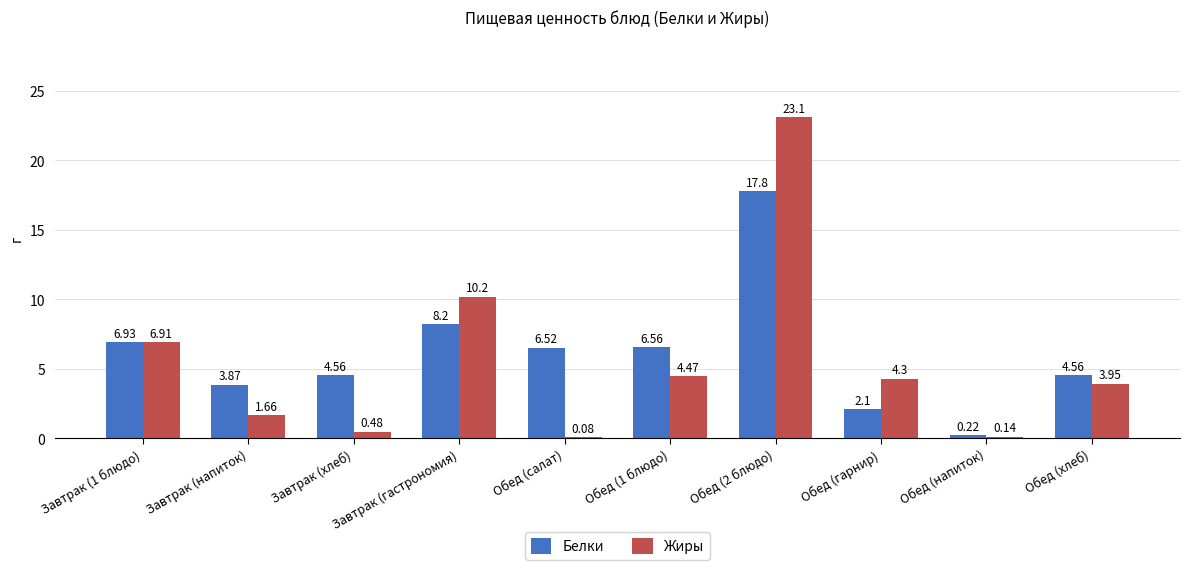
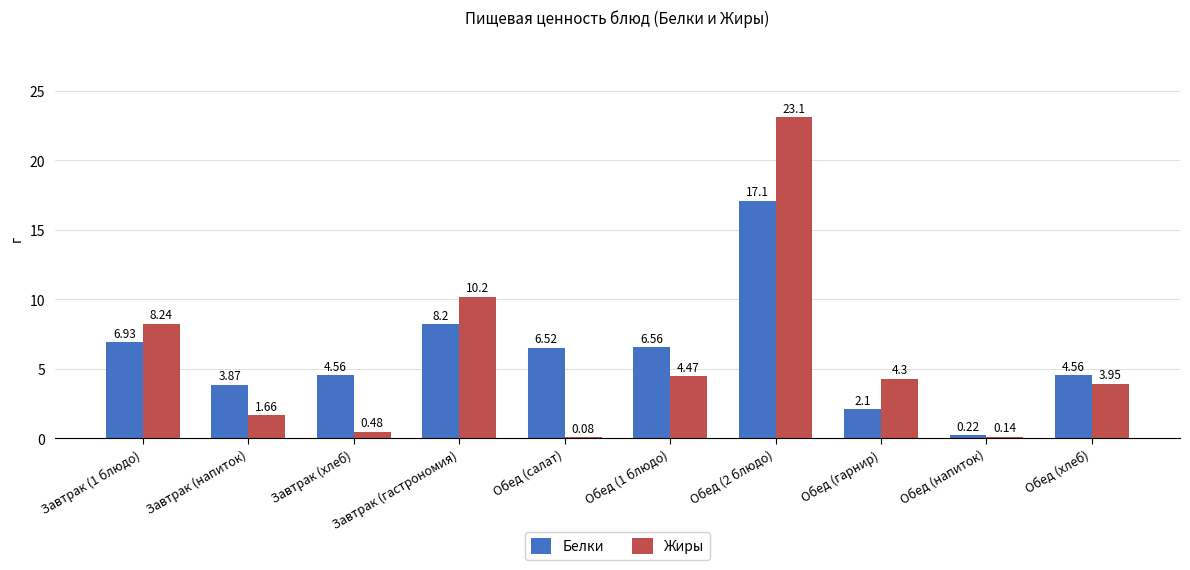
  {
    "Белки": {
      "Завтрак (1 блюдо)": 6.93,
      "Завтрак (напиток)": 3.87,
      "Завтрак (хлеб)": 4.56,
      "Завтрак (гастрономия)": 8.2,
      "Обед (салат)": 6.52,
      "Обед (1 блюдо)": 6.56,
-     "Обед (2 блюдо)": 17.8,
+     "Обед (2 блюдо)": 17.1,
      "Обед (гарнир)": 2.1,
      "Обед (напиток)": 0.22,
      "Обед (хлеб)": 4.56
    },
    "Жиры": {
-     "Завтрак (1 блюдо)": 6.91,
+     "Завтрак (1 блюдо)": 8.24,
      "Завтрак (напиток)": 1.66,
      "Завтрак (хлеб)": 0.48,
      "Завтрак (гастрономия)": 10.2,
      "Обед (салат)": 0.08,
      "Обед (1 блюдо)": 4.47,
      "Обед (2 блюдо)": 23.1,
      "Обед (гарнир)": 4.3,
      "Обед (напиток)": 0.14,
      "Обед (хлеб)": 3.95
    }
  }
